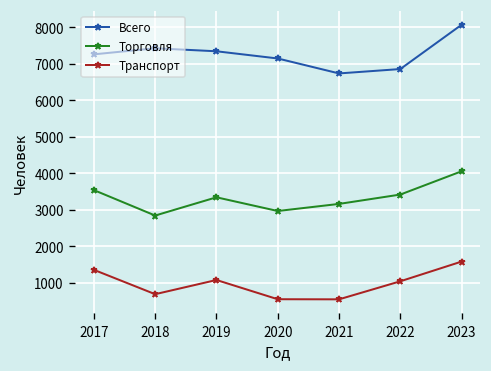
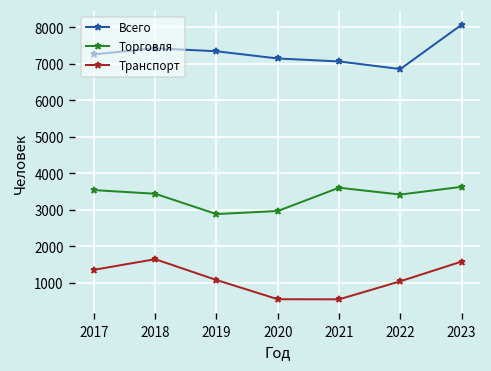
  {
    "Всего": {
      "2019": 7300,
      "2020": 7100,
-     "2021": 6700,
+     "2021": 7100,
      "2022": 6900,
      "2023": 8100
    },
    "Торговля": {
      "2017": 3500,
-     "2018": 2800,
-     "2019": 3300,
+     "2018": 3400,
+     "2019": 2900,
      "2020": 3000,
-     "2021": 3200,
+     "2021": 3600,
      "2022": 3400,
-     "2023": 4100
+     "2023": 3600
    },
    "Транспорт": {
      "2017": 1400,
-     "2018": 700,
+     "2018": 1700,
      "2019": 1100,
      "2020": 600,
      "2021": 600,
      "2022": 1000,
      "2023": 1600
    }
  }
